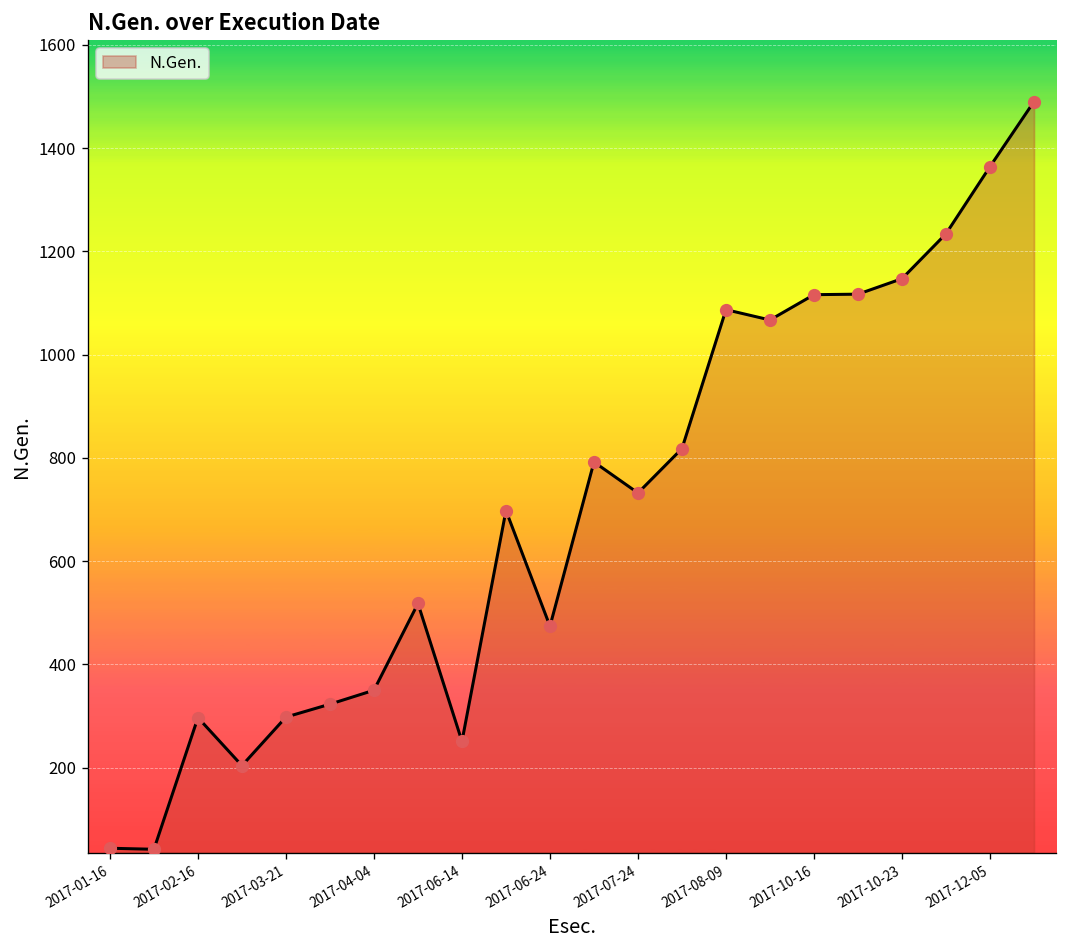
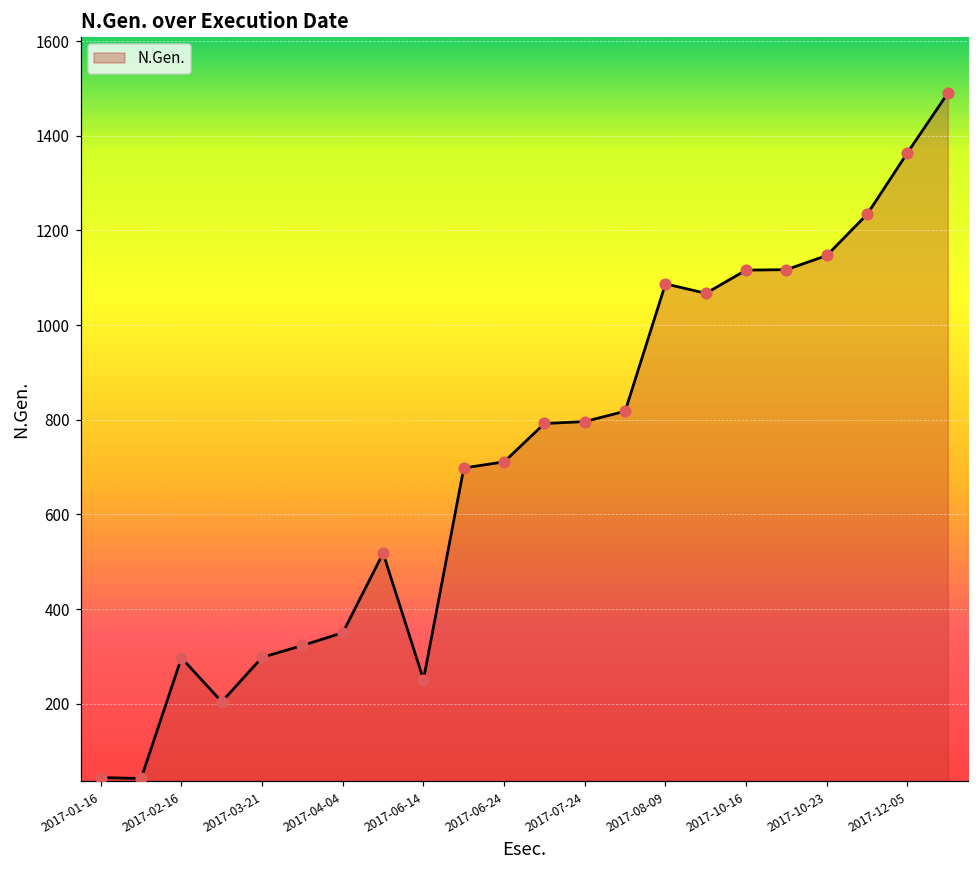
  {
    "2017-02-16": 300,
    "2017-03-21": 300,
    "2017-04-04": 350,
    "2017-06-14": 250,
-   "2017-06-24": 470,
-   "2017-07-24": 730,
+   "2017-06-24": 710,
+   "2017-07-24": 800,
    "2017-08-09": 1090,
    "2017-10-23": 1150,
    "2017-12-05": 1360
  }
